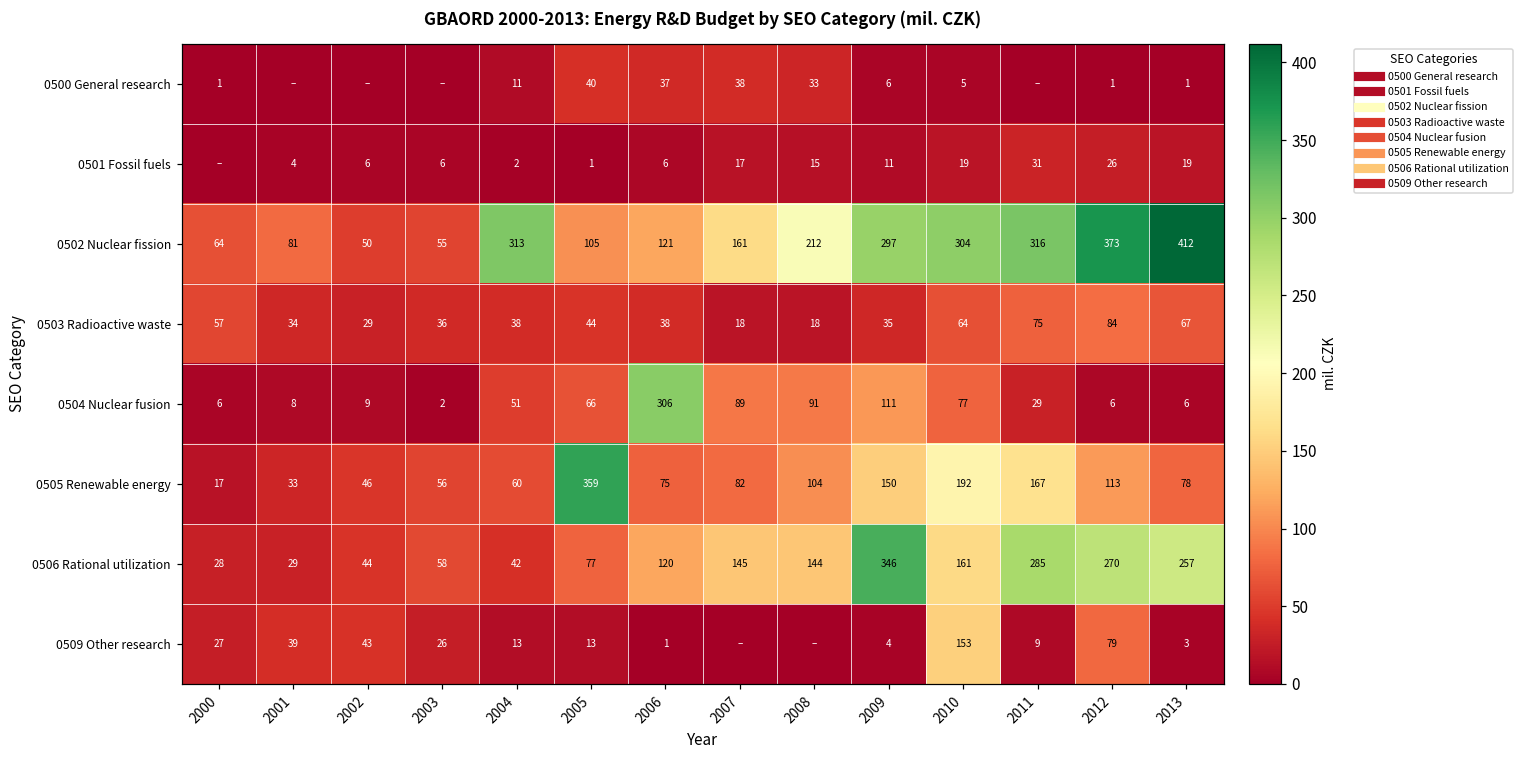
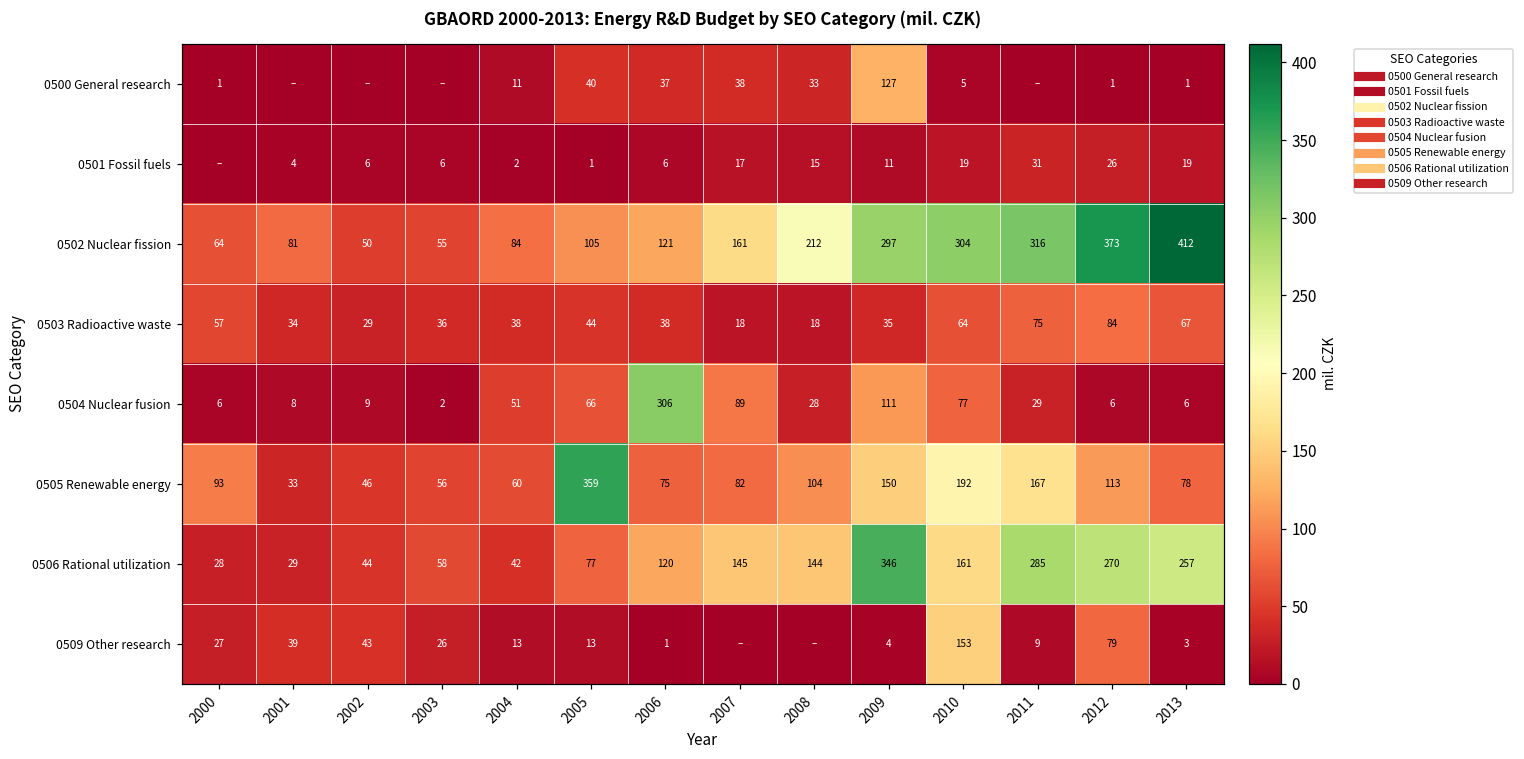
  {
    "0500 General research": {
      "2000": 1,
      "2004": 11,
      "2005": 40,
      "2006": 37,
      "2007": 38,
      "2008": 33,
-     "2009": 6,
+     "2009": 127,
      "2010": 5,
      "2012": 1,
      "2013": 1
    },
    "0501 Fossil fuels": {
      "2001": 4,
      "2002": 6,
      "2003": 6,
      "2004": 2,
      "2005": 1,
      "2006": 6,
      "2007": 17,
      "2008": 15,
      "2009": 11,
      "2010": 19,
      "2011": 31,
      "2012": 26,
      "2013": 19
    },
    "0502 Nuclear fission": {
      "2000": 64,
      "2001": 81,
      "2002": 50,
      "2003": 55,
-     "2004": 313,
+     "2004": 84,
      "2005": 105,
      "2006": 121,
      "2007": 161,
      "2008": 212,
      "2009": 297,
      "2010": 304,
      "2011": 316,
      "2012": 373,
      "2013": 412
    },
    "0503 Radioactive waste": {
      "2000": 57,
      "2001": 34,
      "2002": 29,
      "2003": 36,
      "2004": 38,
      "2005": 44,
      "2006": 38,
      "2007": 18,
      "2008": 18,
      "2009": 35,
      "2010": 64,
      "2011": 75,
      "2012": 84,
      "2013": 67
    },
    "0504 Nuclear fusion": {
      "2000": 6,
      "2001": 8,
      "2002": 9,
      "2003": 2,
      "2004": 51,
      "2005": 66,
      "2006": 306,
      "2007": 89,
-     "2008": 91,
+     "2008": 28,
      "2009": 111,
      "2010": 77,
      "2011": 29,
      "2012": 6,
      "2013": 6
    },
    "0505 Renewable energy": {
-     "2000": 17,
+     "2000": 93,
      "2001": 33,
      "2002": 46,
      "2003": 56,
      "2004": 60,
      "2005": 359,
      "2006": 75,
      "2007": 82,
      "2008": 104,
      "2009": 150,
      "2010": 192,
      "2011": 167,
      "2012": 113,
      "2013": 78
    },
    "0506 Rational utilization": {
      "2000": 28,
      "2001": 29,
      "2002": 44,
      "2003": 58,
      "2004": 42,
      "2005": 77,
      "2006": 120,
      "2007": 145,
      "2008": 144,
      "2009": 346,
      "2010": 161,
      "2011": 285,
      "2012": 270,
      "2013": 257
    },
    "0509 Other research": {
      "2000": 27,
      "2001": 39,
      "2002": 43,
      "2003": 26,
      "2004": 13,
      "2005": 13,
      "2006": 1,
      "2009": 4,
      "2010": 153,
      "2011": 9,
      "2012": 79,
      "2013": 3
    }
  }
